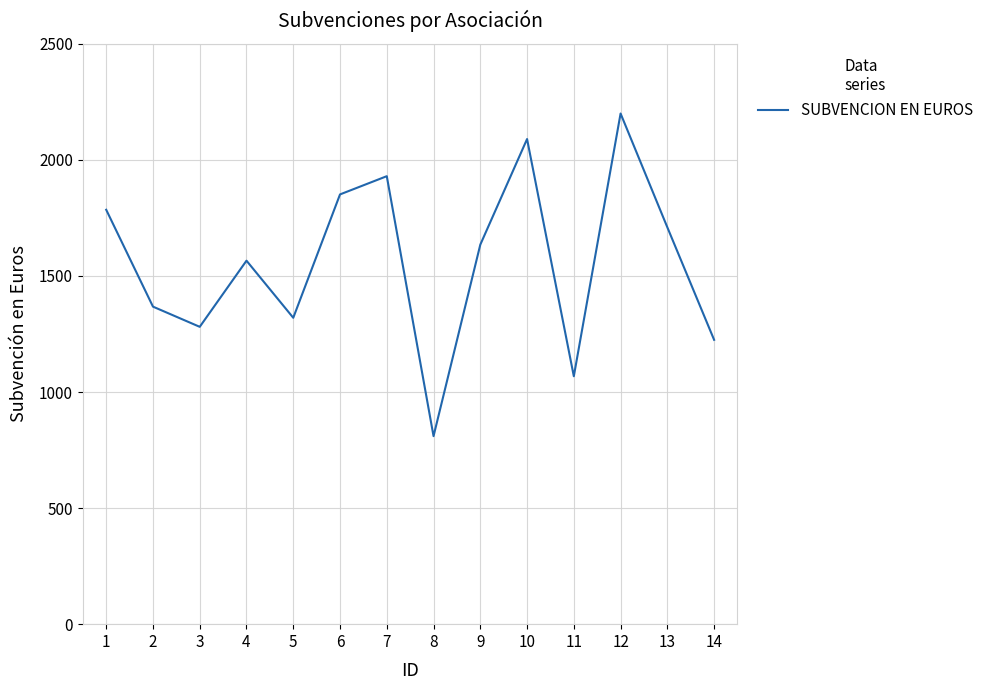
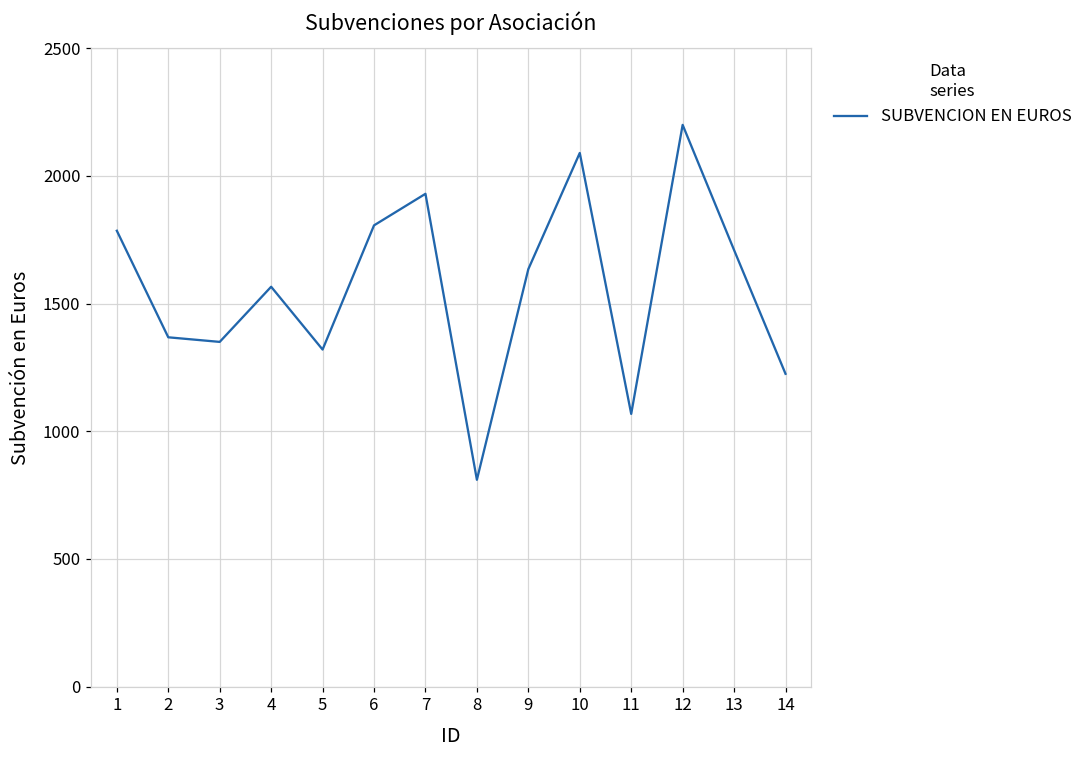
  {
    "1": 1790,
    "2": 1370,
-   "3": 1280,
+   "3": 1350,
    "4": 1570,
    "5": 1320,
-   "6": 1850,
+   "6": 1810,
    "7": 1930,
    "8": 810,
    "9": 1640,
    "10": 2090,
    "11": 1070,
    "12": 2200,
    "13": 1710,
    "14": 1230
  }
